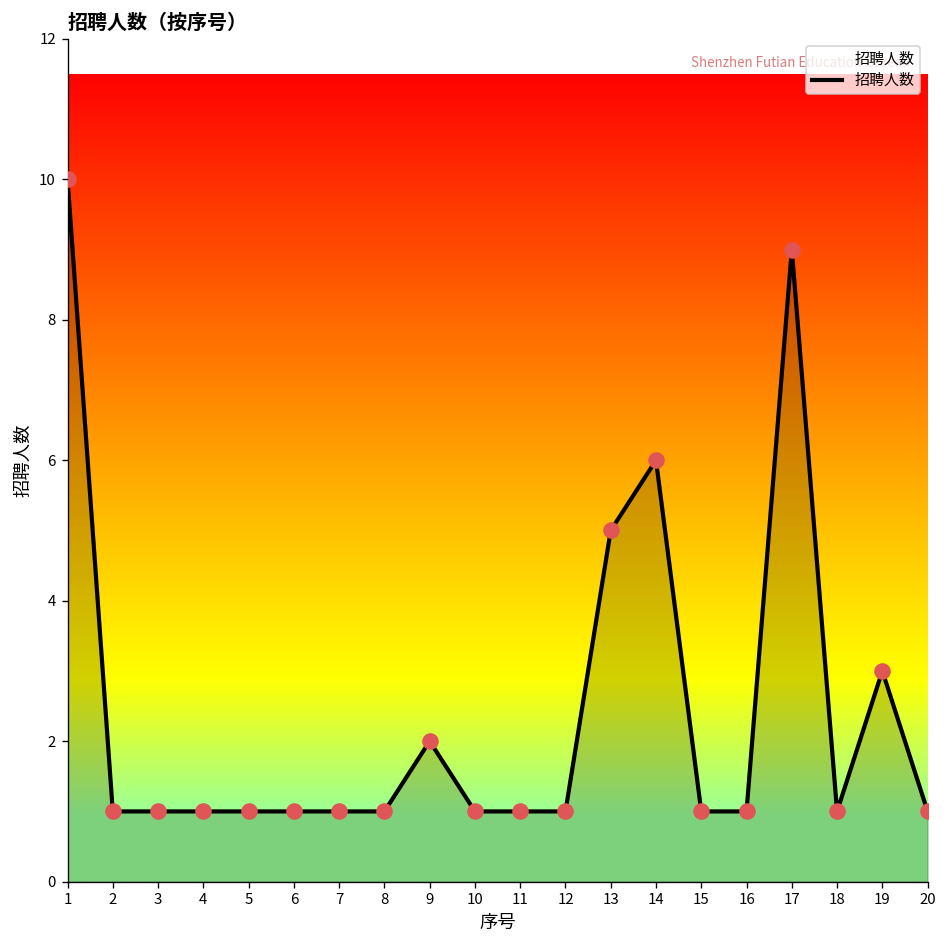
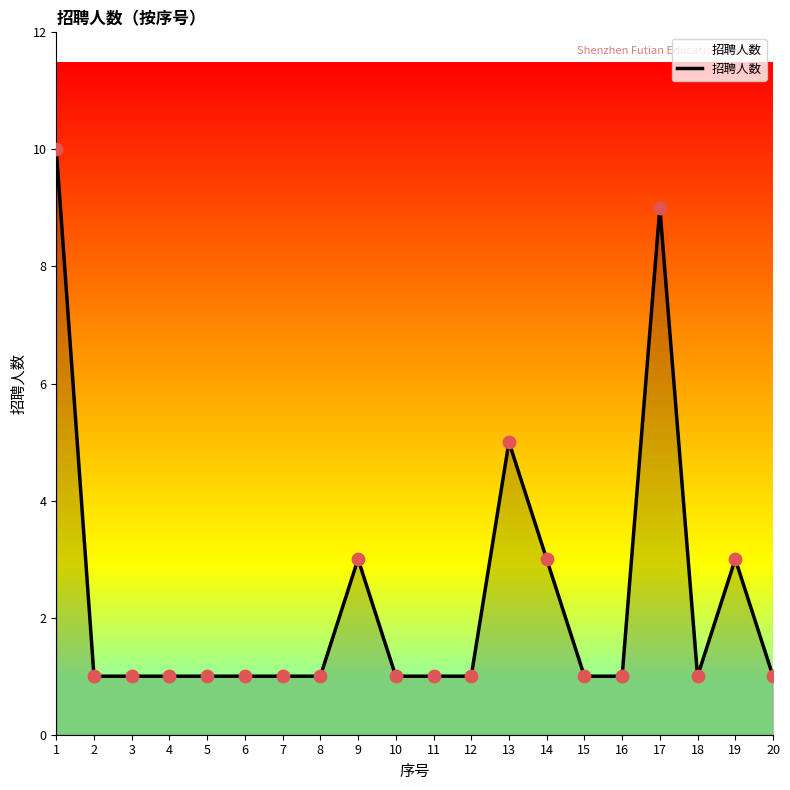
  {
    "1": 10,
    "2": 1,
    "3": 1,
    "4": 1,
    "5": 1,
    "6": 1,
    "7": 1,
    "8": 1,
-   "9": 2,
+   "9": 3,
    "10": 1,
    "11": 1,
    "12": 1,
    "13": 5,
-   "14": 6,
+   "14": 3,
    "15": 1,
    "16": 1,
    "17": 9,
    "18": 1,
    "19": 3,
    "20": 1
  }
